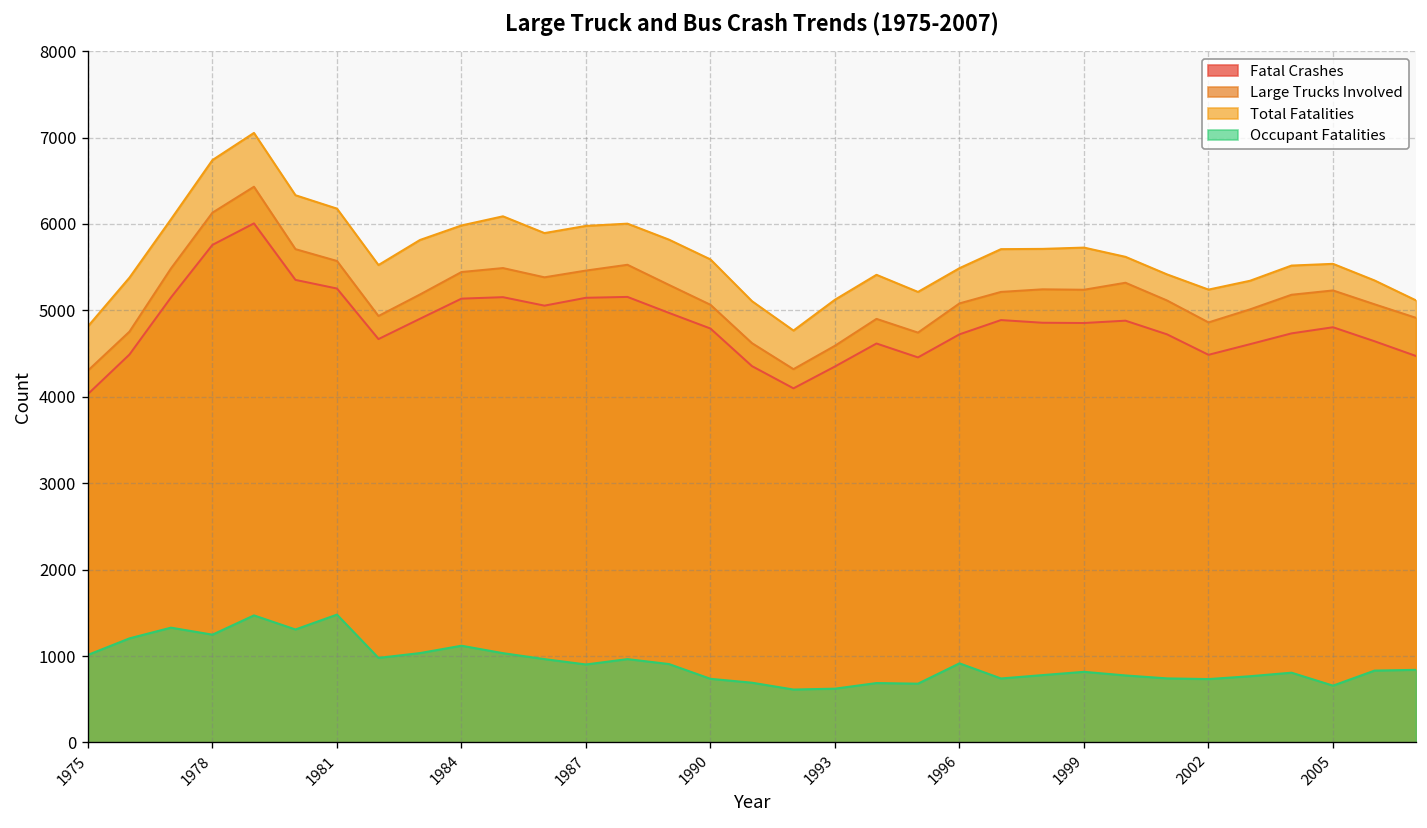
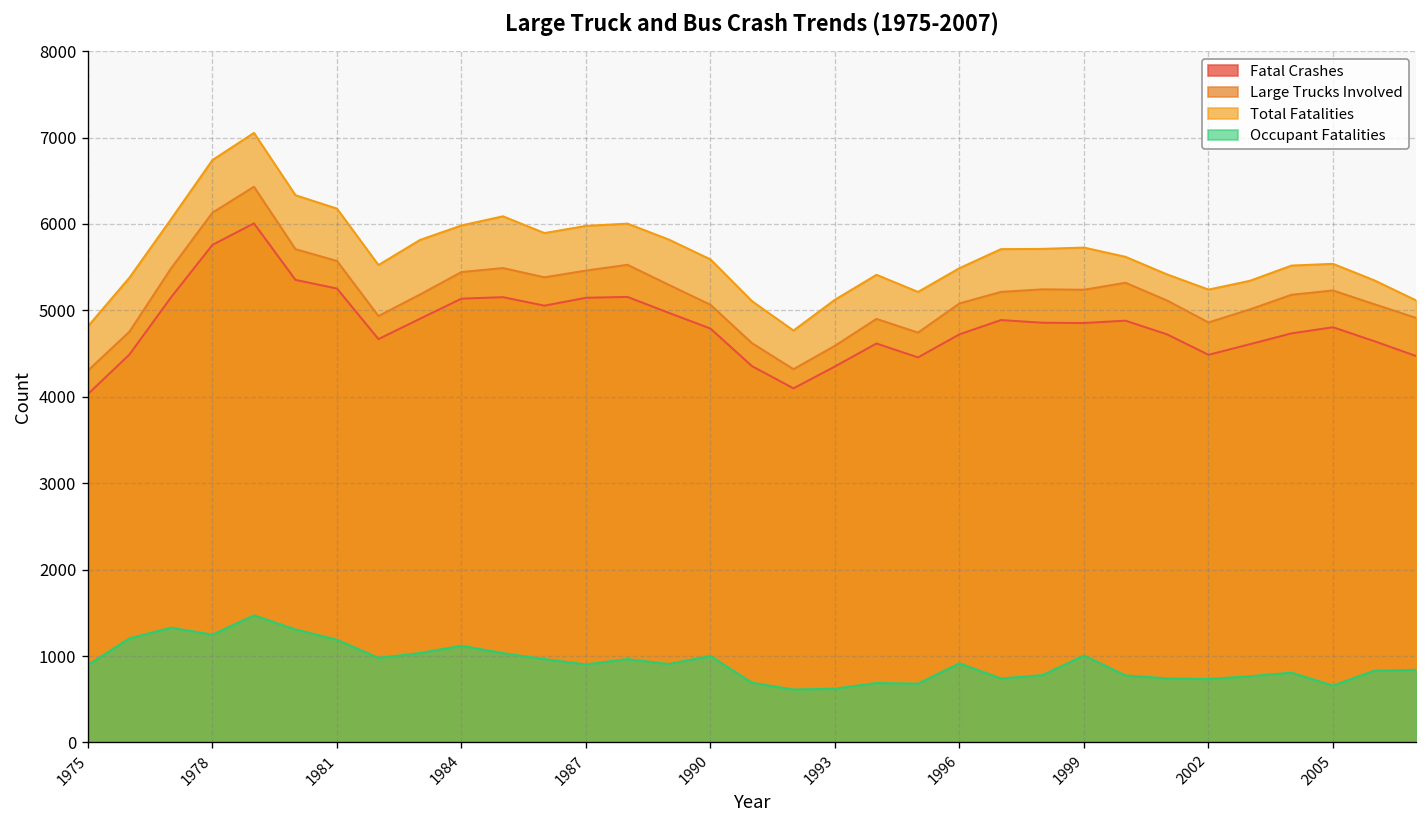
  {
    "Occupant Fatalities": {
-     "1975": 1000,
+     "1975": 900,
      "1978": 1200,
-     "1981": 1500,
+     "1981": 1200,
      "1984": 1100,
      "1987": 900,
-     "1990": 700,
+     "1990": 1000,
      "1993": 600,
      "1996": 900,
-     "1999": 800,
+     "1999": 1000,
      "2002": 700,
      "2005": 700
    }
  }
